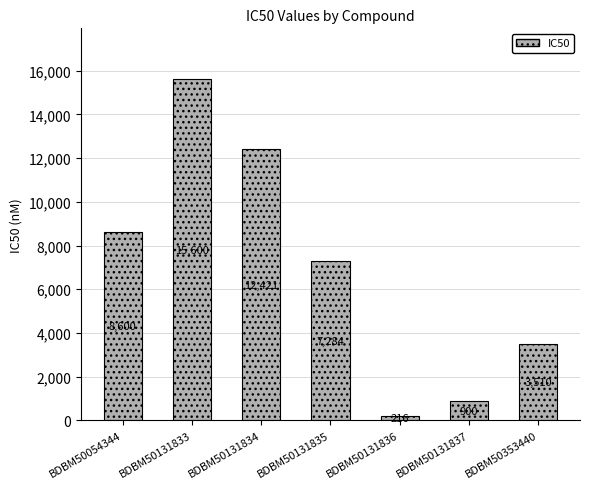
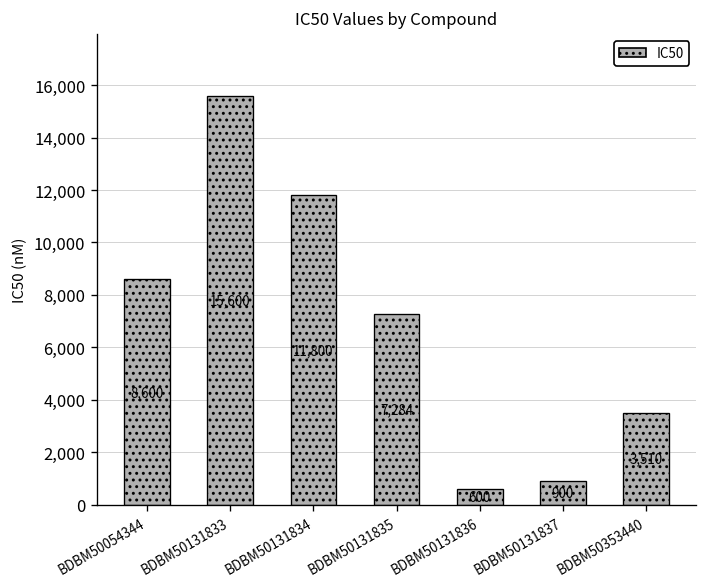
  {
    "BDBM50054344": "8,600",
    "BDBM50131833": "15,600",
-   "BDBM50131834": "12,421",
+   "BDBM50131834": "11,800",
    "BDBM50131835": "7,284",
-   "BDBM50131836": "216",
+   "BDBM50131836": "600",
    "BDBM50131837": "900",
    "BDBM50353440": "3,510"
  }
